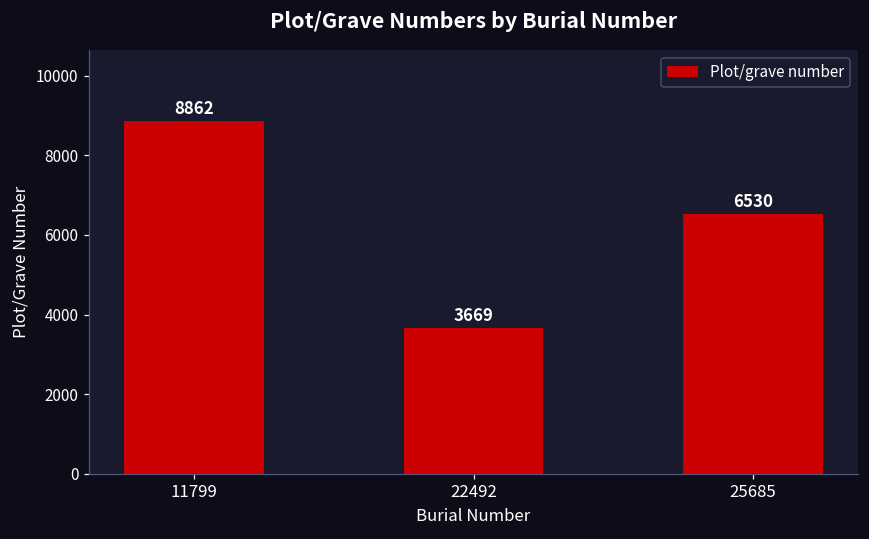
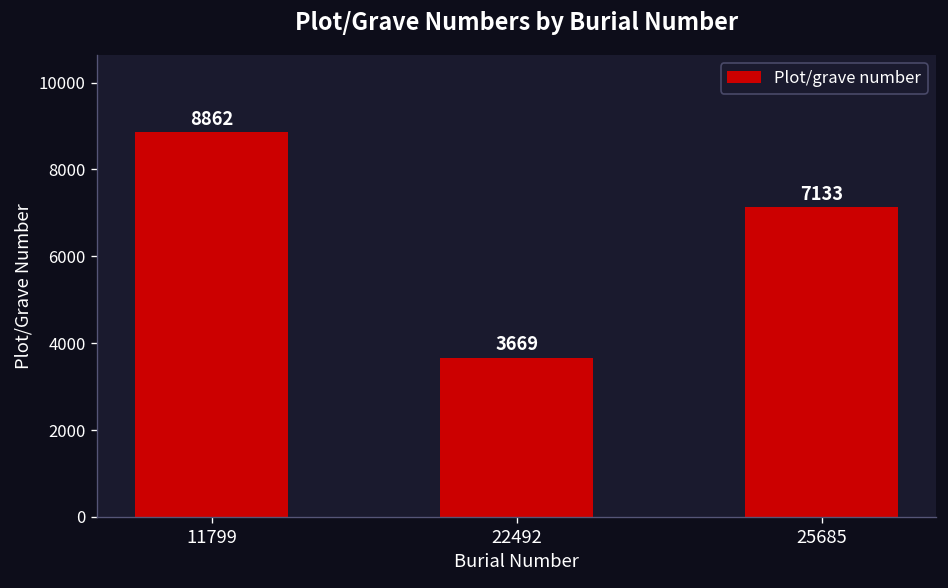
  {
    "11799": 8862,
    "22492": 3669,
-   "25685": 6530
+   "25685": 7133
  }
